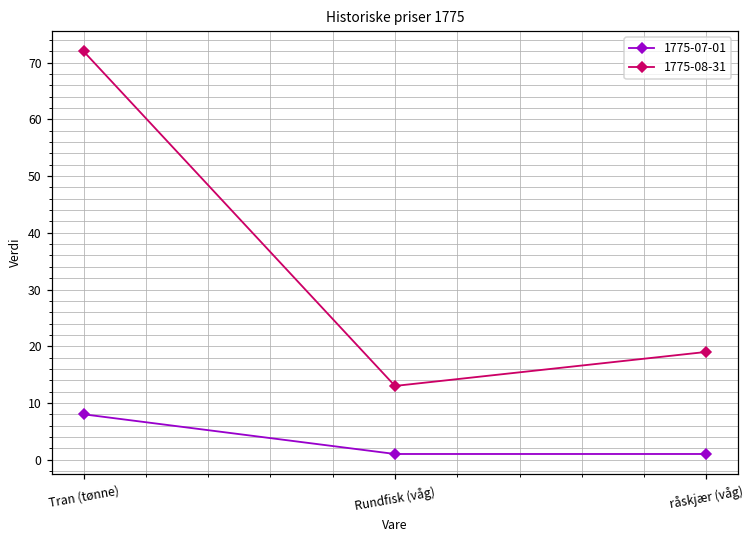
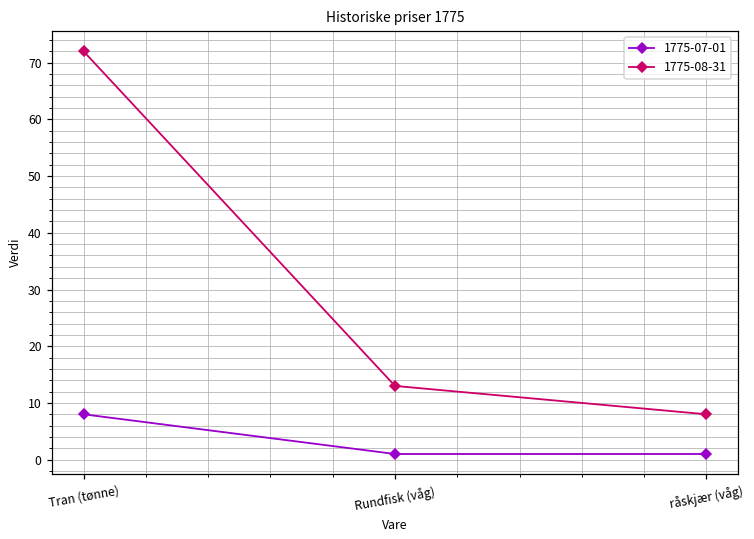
  {
    "1775-07-01": {
      "Tran (tønne)": 8,
      "Rundfisk (våg)": 1,
      "råskjær (våg)": 1
    },
    "1775-08-31": {
      "Tran (tønne)": 72,
      "Rundfisk (våg)": 13,
-     "råskjær (våg)": 19
+     "råskjær (våg)": 8
    }
  }
